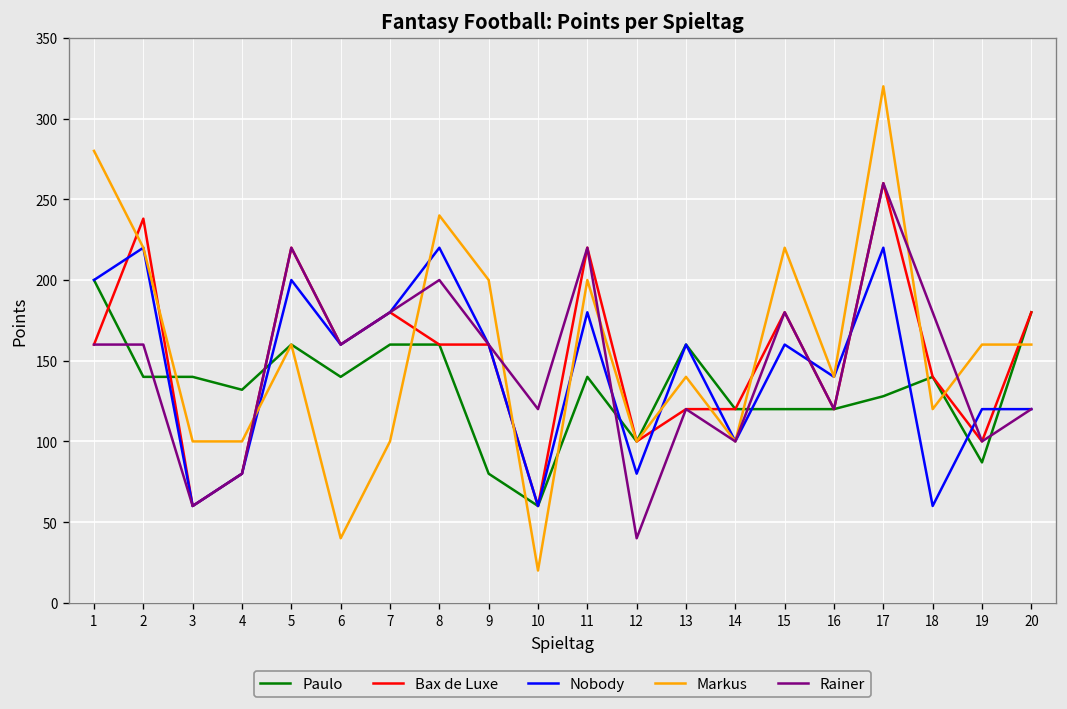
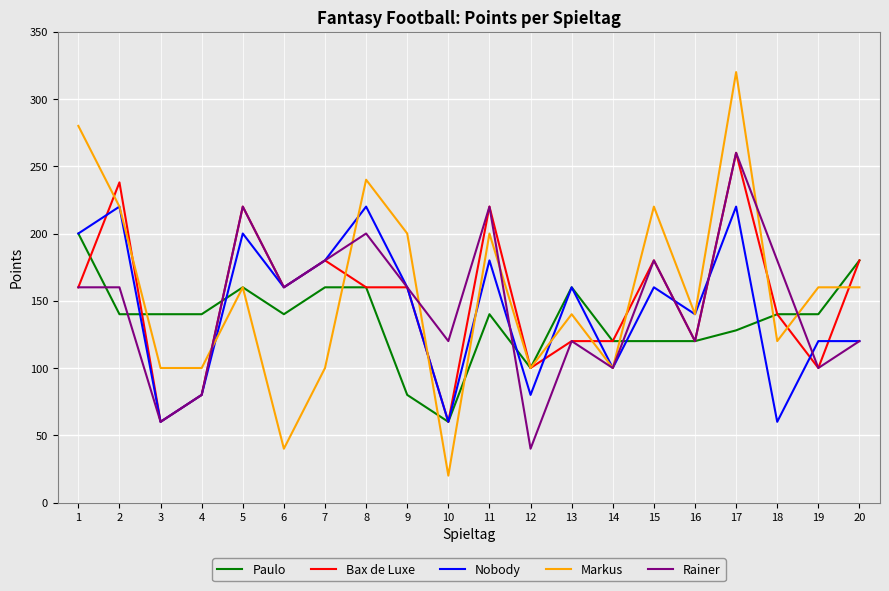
  {
    "Paulo": {
      "2": 140,
      "3": 140,
-     "4": 132,
+     "4": 140,
      "6": 140,
      "7": 160,
      "9": 80,
      "11": 140,
      "15": 120,
      "17": 128,
-     "19": 87
+     "19": 140
    },
    "Bax de Luxe": {
      "2": 238
    },
    "Nobody": {
      "5": 200,
      "8": 220,
      "11": 180,
      "12": 80,
      "15": 160,
      "17": 220,
      "18": 60,
      "19": 120
    },
    "Markus": {
      "1": 280,
      "3": 100,
      "4": 100,
      "6": 40,
      "7": 100,
      "8": 240,
      "9": 200,
      "10": 20,
      "11": 200,
      "13": 140,
      "15": 220,
      "17": 320,
      "18": 120,
      "19": 160,
      "20": 160
    },
    "Rainer": {
      "2": 160,
      "8": 200,
      "10": 120,
      "12": 40,
      "18": 180
    }
  }
